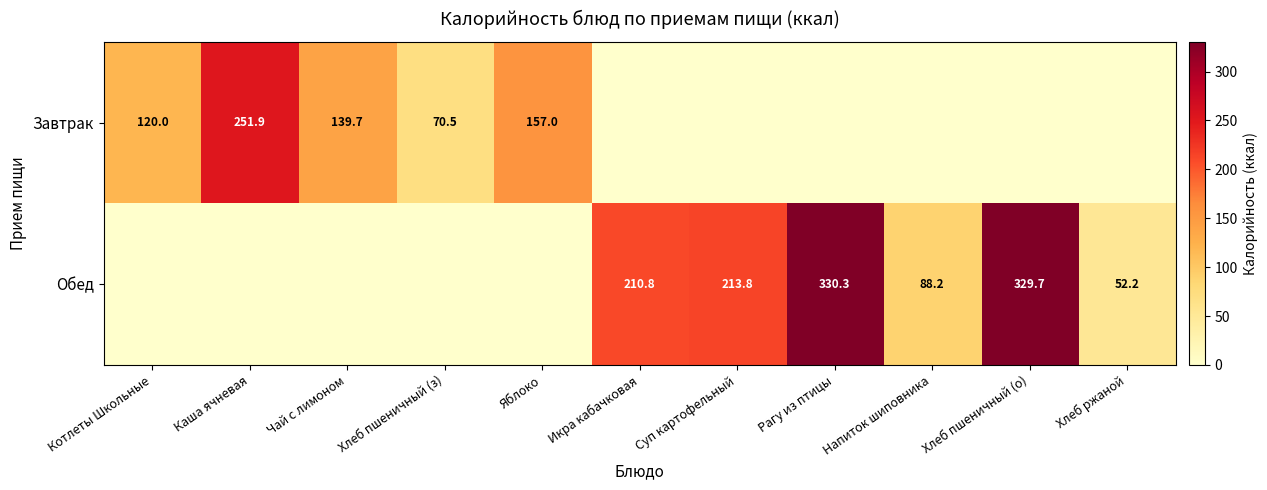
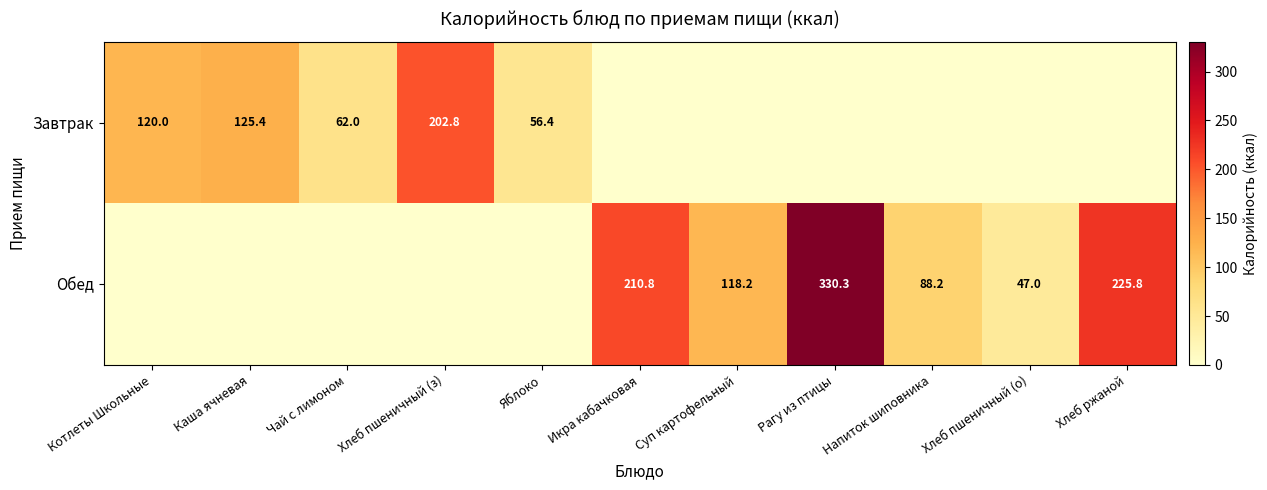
  {
    "Завтрак": {
      "Котлеты Школьные": 120.0,
-     "Каша ячневая": 251.9,
-     "Чай с лимоном": 139.7,
-     "Хлеб пшеничный (з)": 70.5,
-     "Яблоко": 157.0
+     "Каша ячневая": 125.4,
+     "Чай с лимоном": 62.0,
+     "Хлеб пшеничный (з)": 202.8,
+     "Яблоко": 56.4
    },
    "Обед": {
      "Икра кабачковая": 210.8,
-     "Суп картофельный": 213.8,
+     "Суп картофельный": 118.2,
      "Рагу из птицы": 330.3,
      "Напиток шиповника": 88.2,
-     "Хлеб пшеничный (о)": 329.7,
-     "Хлеб ржаной": 52.2
+     "Хлеб пшеничный (о)": 47.0,
+     "Хлеб ржаной": 225.8
    }
  }
